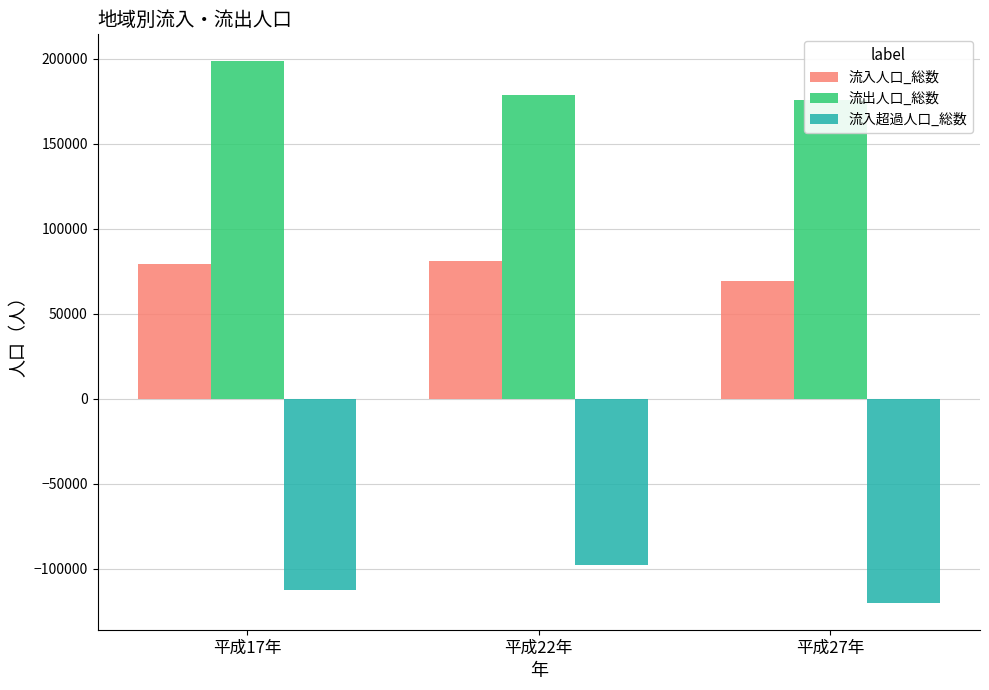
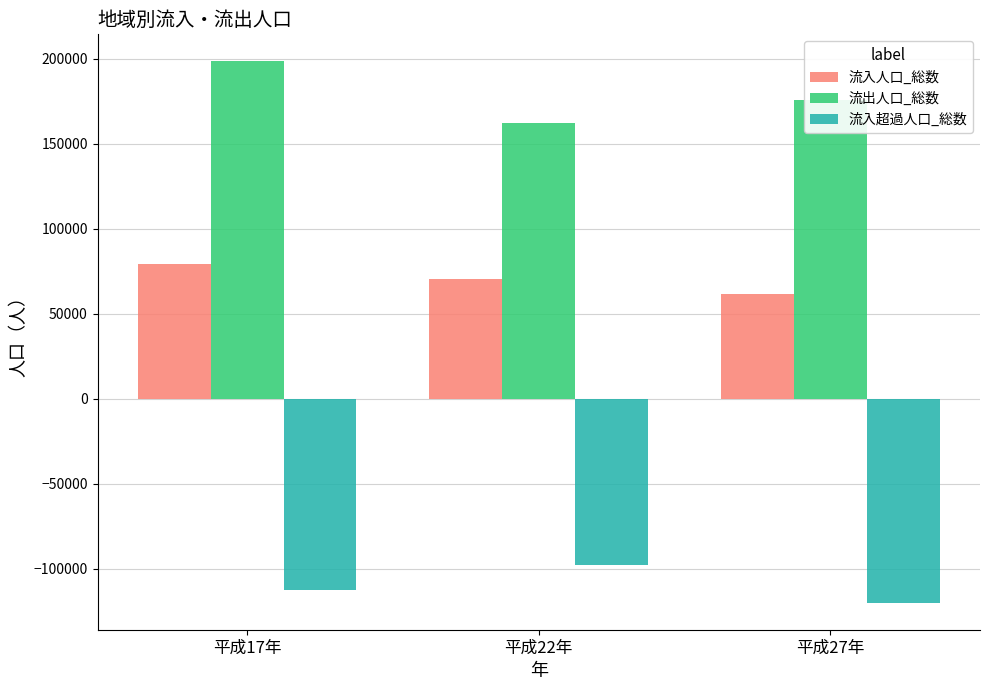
  {
    "流入人口_総数": {
      "平成17年": 80000,
-     "平成22年": 81000,
-     "平成27年": 70000
+     "平成22年": 71000,
+     "平成27年": 62000
    },
    "流出人口_総数": {
      "平成17年": 199000,
-     "平成22年": 179000
+     "平成22年": 162000
    },
    "流入超過人口_総数": {
      "平成17年": -112000,
      "平成22年": -98000,
      "平成27年": -120000
    }
  }
